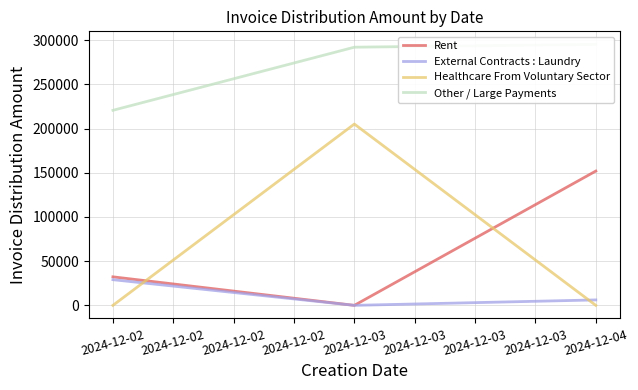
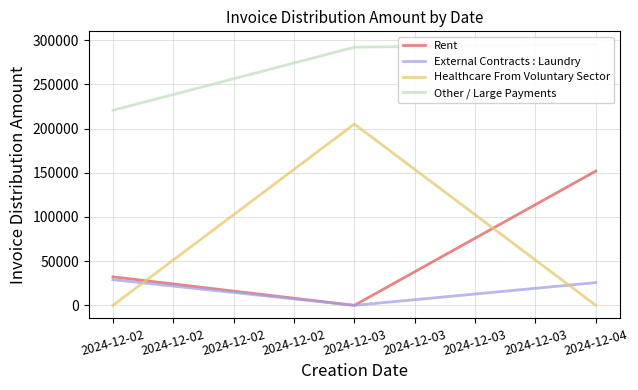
  {
    "Rent": {
      "2024-12-02": 30000,
      "2024-12-04": 150000
    },
    "External Contracts : Laundry": {
      "2024-12-02": 30000,
-     "2024-12-04": 10000
+     "2024-12-04": 30000
    },
    "Healthcare From Voluntary Sector": {
      "2024-12-02": 0,
      "2024-12-03": 210000,
      "2024-12-04": 0
    },
    "Other / Large Payments": {
      "2024-12-02": 220000,
      "2024-12-03": 290000
    }
  }
